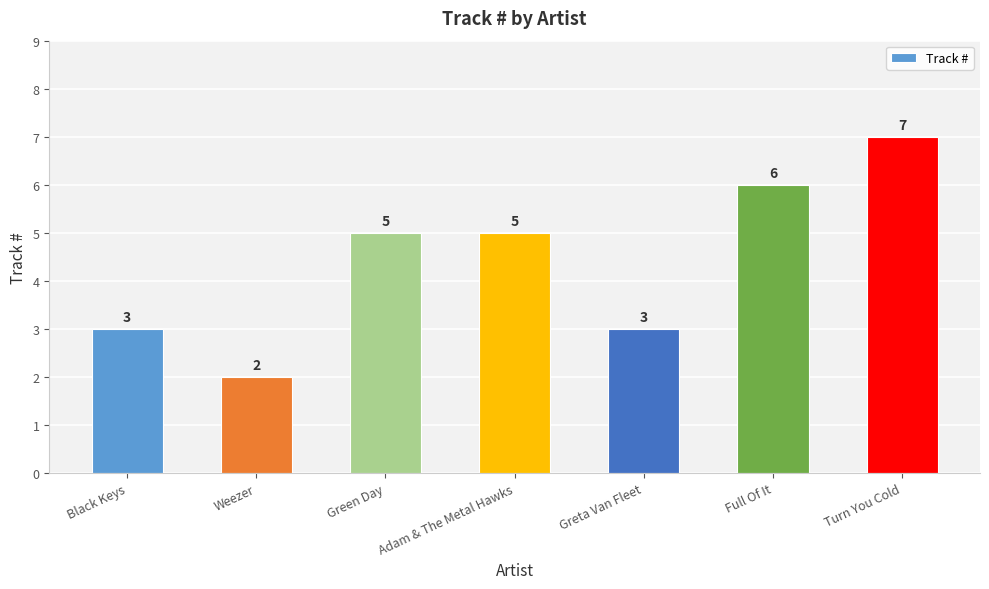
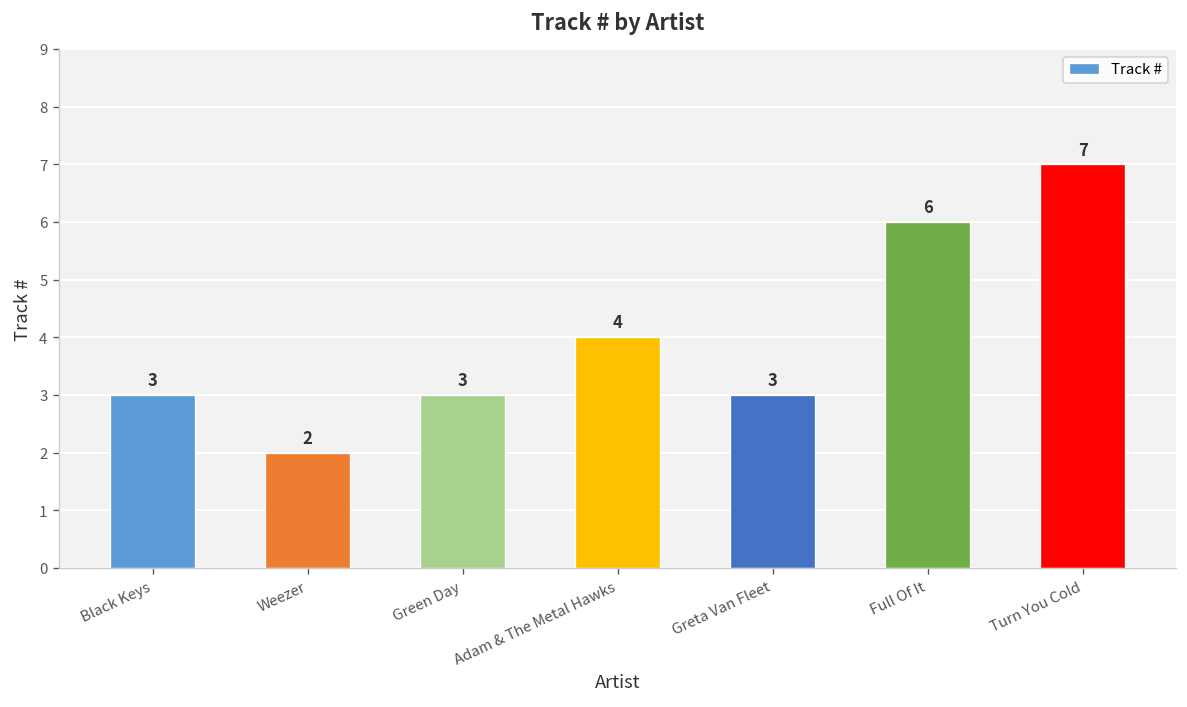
  {
    "Black Keys": 3,
    "Weezer": 2,
-   "Green Day": 5,
-   "Adam & The Metal Hawks": 5,
+   "Green Day": 3,
+   "Adam & The Metal Hawks": 4,
    "Greta Van Fleet": 3,
    "Full Of It": 6,
    "Turn You Cold": 7
  }
